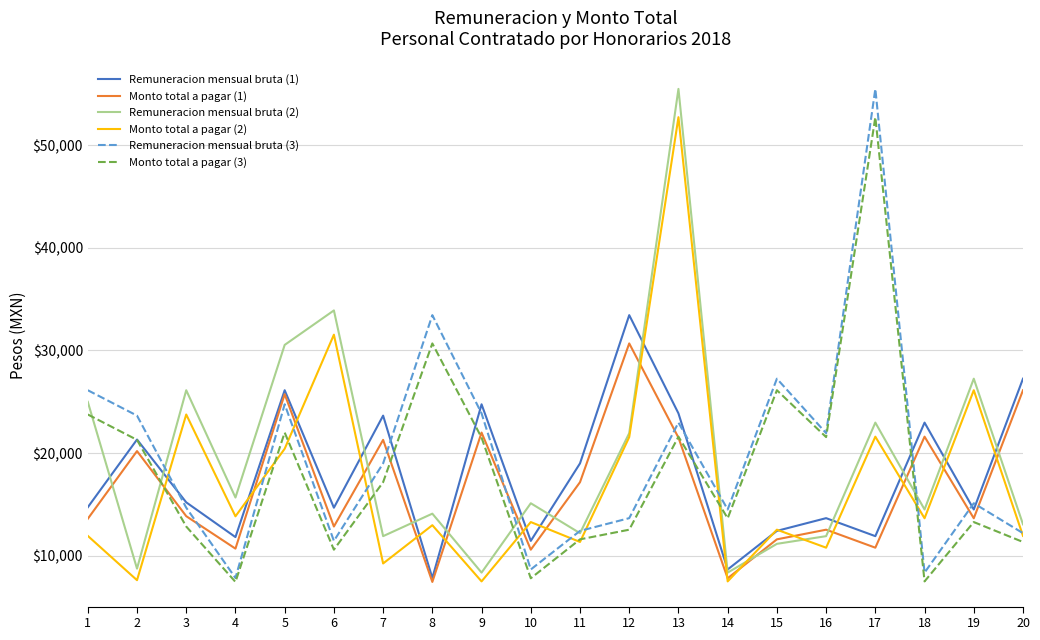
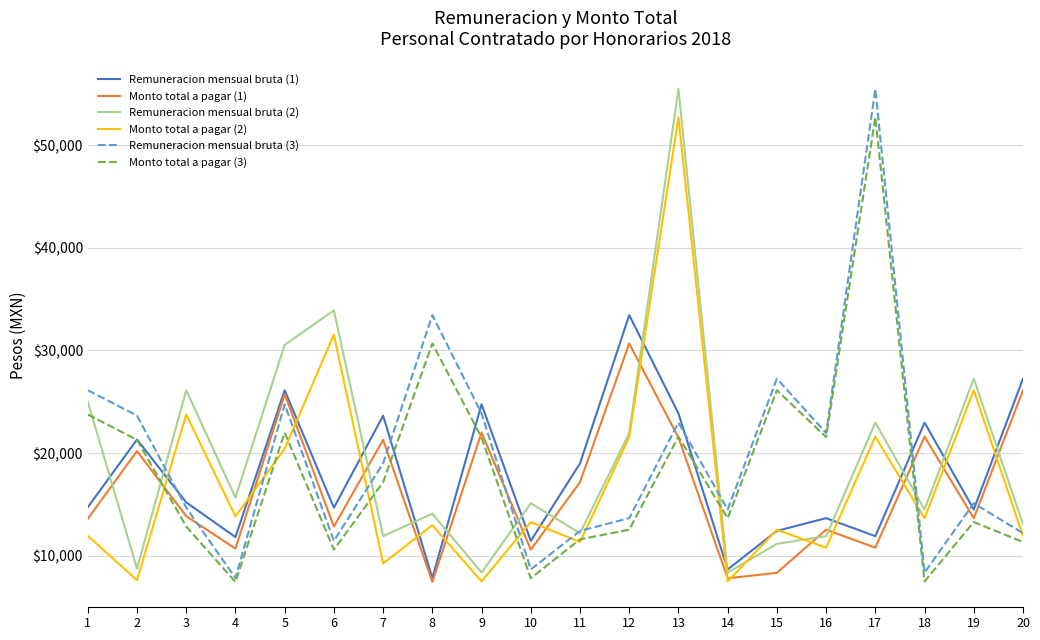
  {
    "Monto total a pagar (1)": {
      "1": "$13,600",
      "2": "$20,200",
      "3": "$13,900",
      "4": "$10,700",
      "5": "$25,700",
      "6": "$12,900",
      "7": "$21,300",
      "8": "$7,500",
      "9": "$22,000",
      "10": "$10,600",
      "11": "$17,200",
      "12": "$30,700",
      "14": "$7,800",
-     "15": "$11,600",
+     "15": "$8,300",
      "16": "$12,500",
      "17": "$10,800",
      "18": "$21,600",
      "19": "$13,700",
      "20": "$26,100"
    },
    "Remuneracion mensual bruta (2)": {
      "1": "$25,000",
      "2": "$8,700",
      "3": "$26,100",
      "4": "$15,700",
      "5": "$30,500",
      "6": "$33,900",
      "7": "$11,900",
      "8": "$14,100",
      "9": "$8,400",
      "10": "$15,100",
      "12": "$21,900",
      "13": "$55,500",
      "14": "$8,400",
      "15": "$11,200",
      "16": "$11,900",
      "17": "$23,000",
      "18": "$14,500",
      "19": "$27,300",
      "20": "$13,100"
    },
    "Monto total a pagar (2)": {
      "1": "$11,900",
      "2": "$7,600",
      "3": "$23,800",
      "4": "$13,800",
      "5": "$20,400",
      "6": "$31,500",
      "7": "$9,300",
      "8": "$13,000",
      "9": "$7,500",
      "10": "$13,300",
      "11": "$11,300",
      "12": "$21,600",
      "13": "$52,700",
      "14": "$7,500",
      "16": "$10,800",
      "17": "$21,600",
      "18": "$13,700",
      "19": "$26,100",
      "20": "$11,900"
    },
    "Monto total a pagar (3)": {
      "1": "$23,800",
      "3": "$12,900",
      "4": "$7,500",
      "5": "$22,000",
      "6": "$10,600",
      "7": "$17,200",
      "8": "$30,700",
      "9": "$21,500",
      "10": "$7,800",
      "11": "$11,600",
      "12": "$12,500",
      "14": "$13,700",
      "15": "$26,100",
      "16": "$21,600",
      "17": "$52,700",
      "18": "$7,500",
      "19": "$13,300",
      "20": "$11,300"
    }
  }
